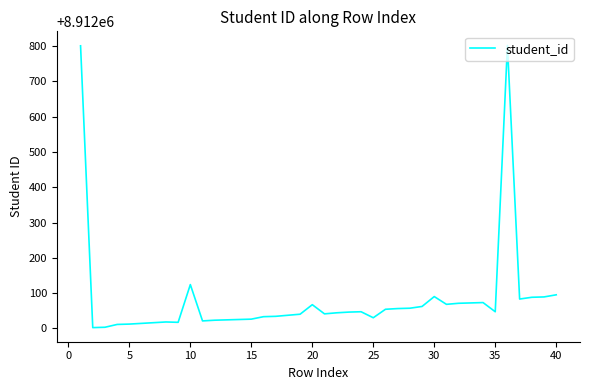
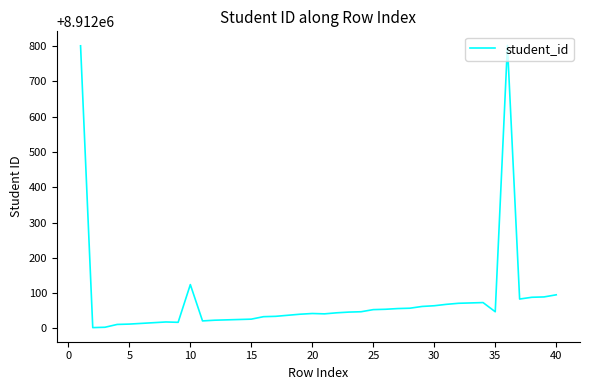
  {
    "5": 8912010,
    "10": 8912120,
    "15": 8912030,
-   "20": 8912070,
-   "25": 8912030,
-   "30": 8912090,
+   "20": 8912040,
+   "25": 8912050,
+   "30": 8912060,
    "35": 8912050,
    "40": 8912100
  }
